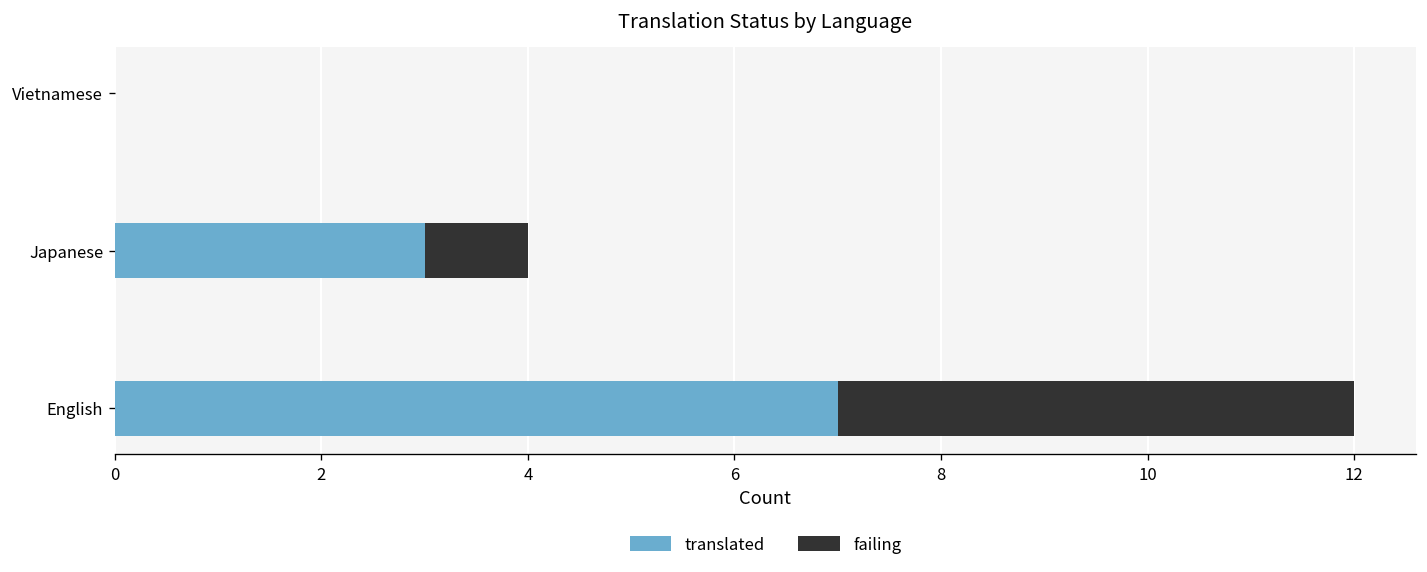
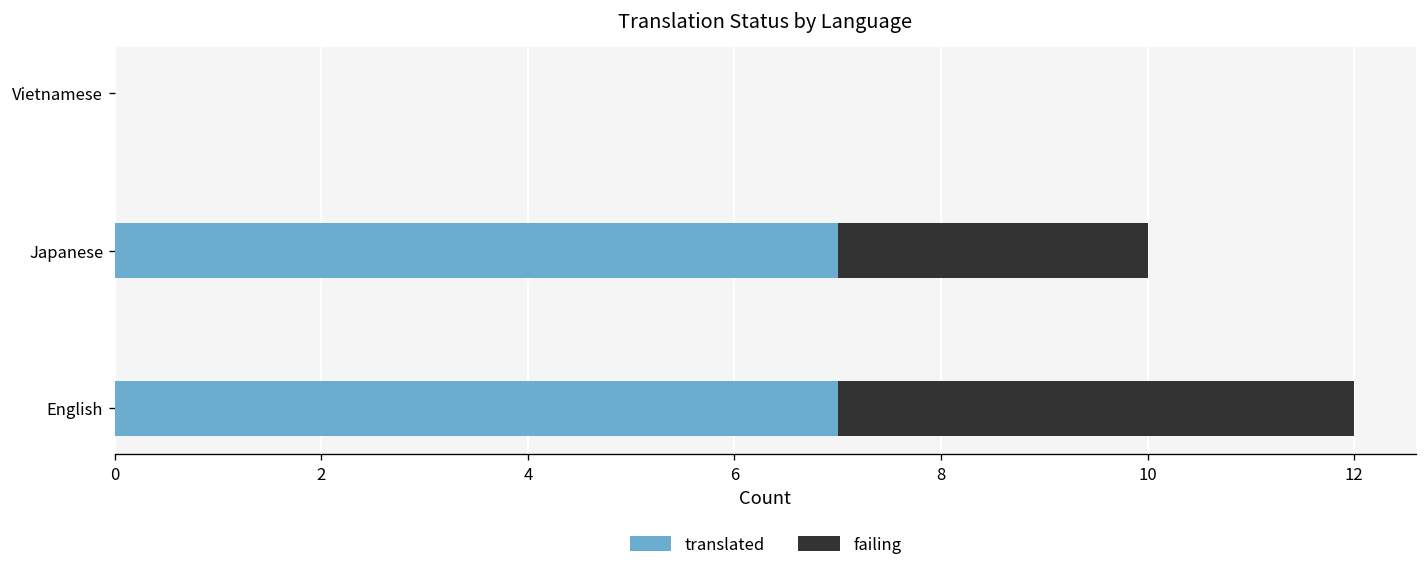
  {
    "translated": {
      "Vietnamese": 0,
-     "Japanese": 3,
+     "Japanese": 7,
      "English": 7
    },
    "failing": {
      "Vietnamese": 0,
-     "Japanese": 1,
+     "Japanese": 3,
      "English": 5
    }
  }
